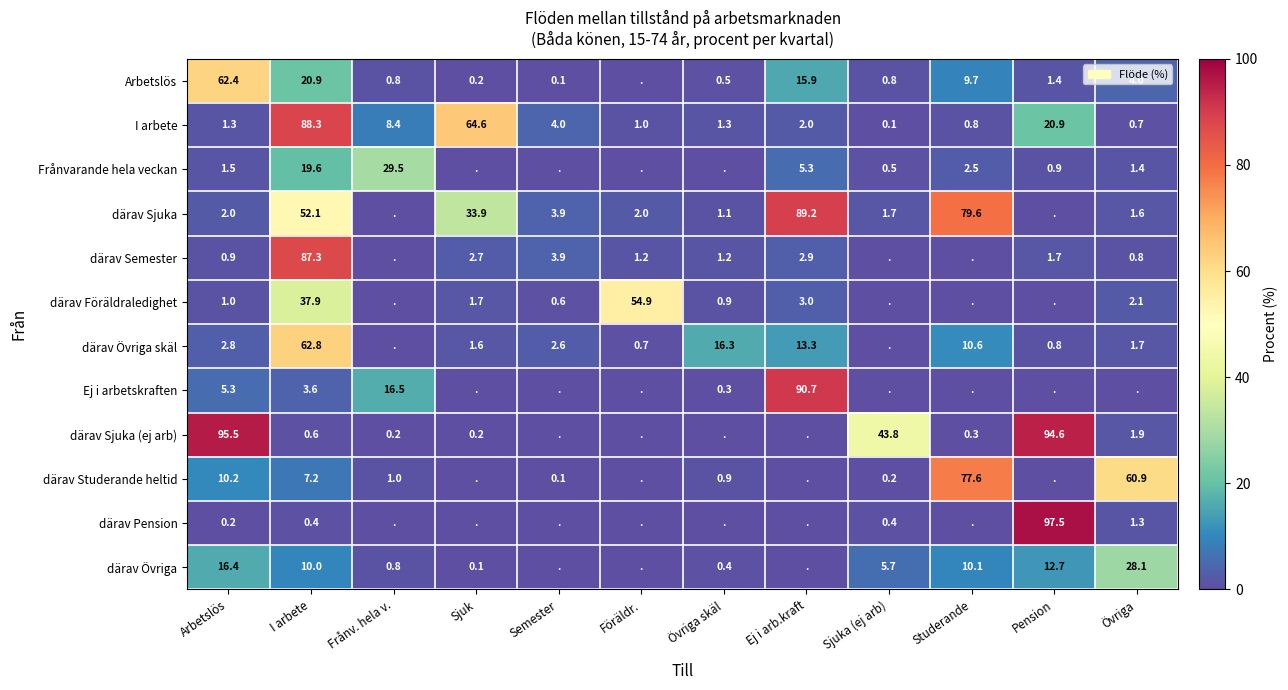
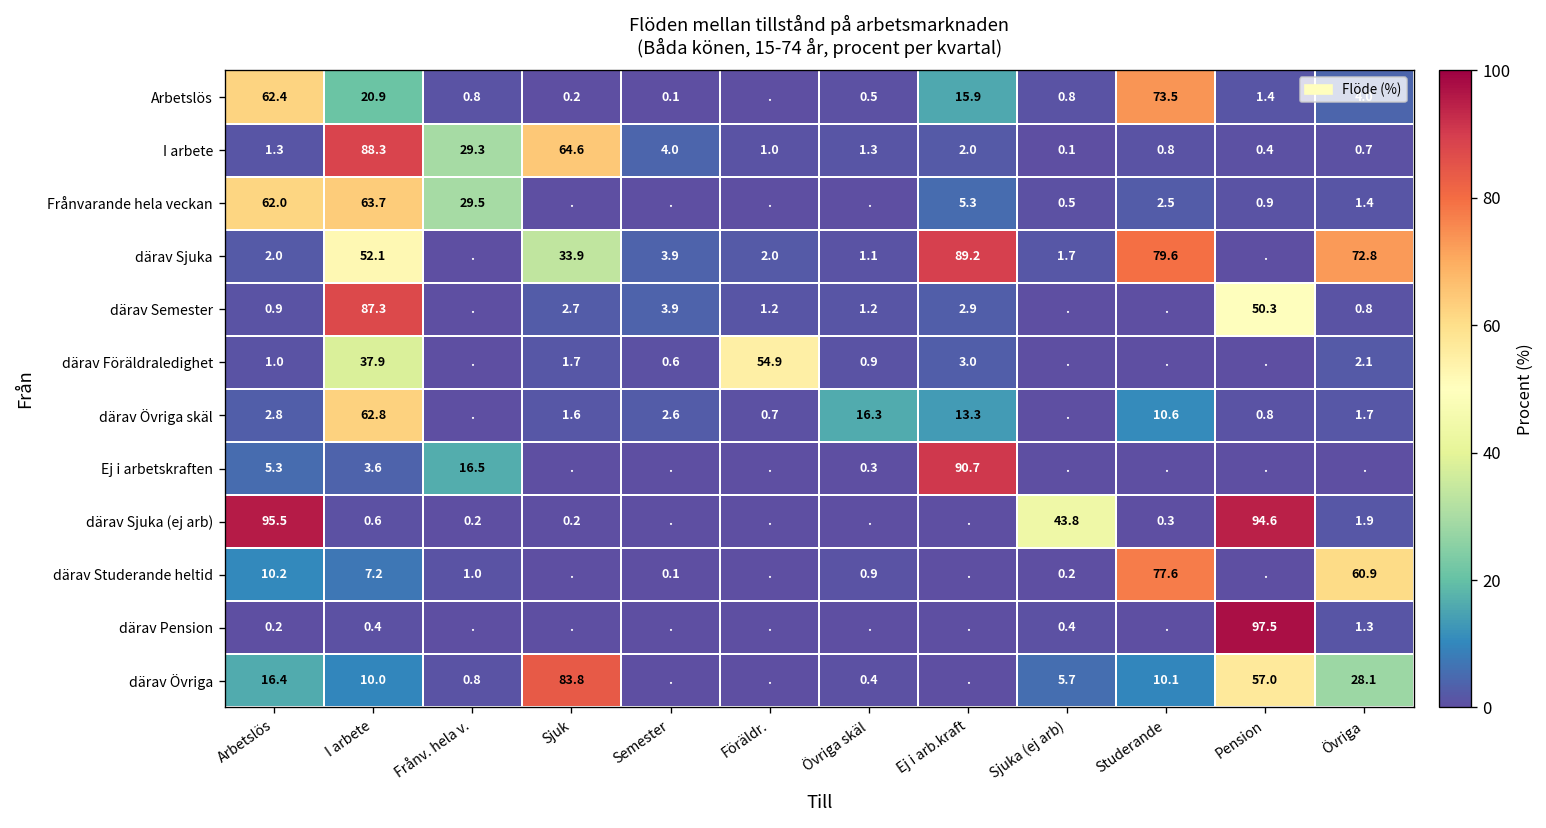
  {
    "Arbetslös": {
      "Arbetslös": 62.4,
      "I arbete": 20.9,
      "Frånv. hela v.": 0.8,
      "Sjuk": 0.2,
      "Semester": 0.1,
      "Övriga skäl": 0.5,
      "Ej i arb.kraft": 15.9,
      "Sjuka (ej arb)": 0.8,
-     "Studerande": 9.7,
+     "Studerande": 73.5,
      "Pension": 1.4
    },
    "I arbete": {
      "Arbetslös": 1.3,
      "I arbete": 88.3,
-     "Frånv. hela v.": 8.4,
+     "Frånv. hela v.": 29.3,
      "Sjuk": 64.6,
      "Semester": 4.0,
      "Föräldr.": 1.0,
      "Övriga skäl": 1.3,
      "Ej i arb.kraft": 2.0,
      "Sjuka (ej arb)": 0.1,
      "Studerande": 0.8,
-     "Pension": 20.9,
+     "Pension": 0.4,
      "Övriga": 0.7
    },
    "Frånvarande hela veckan": {
-     "Arbetslös": 1.5,
-     "I arbete": 19.6,
+     "Arbetslös": 62.0,
+     "I arbete": 63.7,
      "Frånv. hela v.": 29.5,
      "Ej i arb.kraft": 5.3,
      "Sjuka (ej arb)": 0.5,
      "Studerande": 2.5,
      "Pension": 0.9,
      "Övriga": 1.4
    },
    "därav Sjuka": {
      "Arbetslös": 2.0,
      "I arbete": 52.1,
      "Sjuk": 33.9,
      "Semester": 3.9,
      "Föräldr.": 2.0,
      "Övriga skäl": 1.1,
      "Ej i arb.kraft": 89.2,
      "Sjuka (ej arb)": 1.7,
      "Studerande": 79.6,
-     "Övriga": 1.6
+     "Övriga": 72.8
    },
    "därav Semester": {
      "Arbetslös": 0.9,
      "I arbete": 87.3,
      "Sjuk": 2.7,
      "Semester": 3.9,
      "Föräldr.": 1.2,
      "Övriga skäl": 1.2,
      "Ej i arb.kraft": 2.9,
-     "Pension": 1.7,
+     "Pension": 50.3,
      "Övriga": 0.8
    },
    "därav Föräldraledighet": {
      "Arbetslös": 1.0,
      "I arbete": 37.9,
      "Sjuk": 1.7,
      "Semester": 0.6,
      "Föräldr.": 54.9,
      "Övriga skäl": 0.9,
      "Ej i arb.kraft": 3.0,
      "Övriga": 2.1
    },
    "därav Övriga skäl": {
      "Arbetslös": 2.8,
      "I arbete": 62.8,
      "Sjuk": 1.6,
      "Semester": 2.6,
      "Föräldr.": 0.7,
      "Övriga skäl": 16.3,
      "Ej i arb.kraft": 13.3,
      "Studerande": 10.6,
      "Pension": 0.8,
      "Övriga": 1.7
    },
    "Ej i arbetskraften": {
      "Arbetslös": 5.3,
      "I arbete": 3.6,
      "Frånv. hela v.": 16.5,
      "Övriga skäl": 0.3,
      "Ej i arb.kraft": 90.7
    },
    "därav Sjuka (ej arb)": {
      "Arbetslös": 95.5,
      "I arbete": 0.6,
      "Frånv. hela v.": 0.2,
      "Sjuk": 0.2,
      "Sjuka (ej arb)": 43.8,
      "Studerande": 0.3,
      "Pension": 94.6,
      "Övriga": 1.9
    },
    "därav Studerande heltid": {
      "Arbetslös": 10.2,
      "I arbete": 7.2,
      "Frånv. hela v.": 1.0,
      "Semester": 0.1,
      "Övriga skäl": 0.9,
      "Sjuka (ej arb)": 0.2,
      "Studerande": 77.6,
      "Övriga": 60.9
    },
    "därav Pension": {
      "Arbetslös": 0.2,
      "I arbete": 0.4,
      "Sjuka (ej arb)": 0.4,
      "Pension": 97.5,
      "Övriga": 1.3
    },
    "därav Övriga": {
      "Arbetslös": 16.4,
      "I arbete": 10.0,
      "Frånv. hela v.": 0.8,
-     "Sjuk": 0.1,
+     "Sjuk": 83.8,
      "Övriga skäl": 0.4,
      "Sjuka (ej arb)": 5.7,
      "Studerande": 10.1,
-     "Pension": 12.7,
+     "Pension": 57.0,
      "Övriga": 28.1
    }
  }
